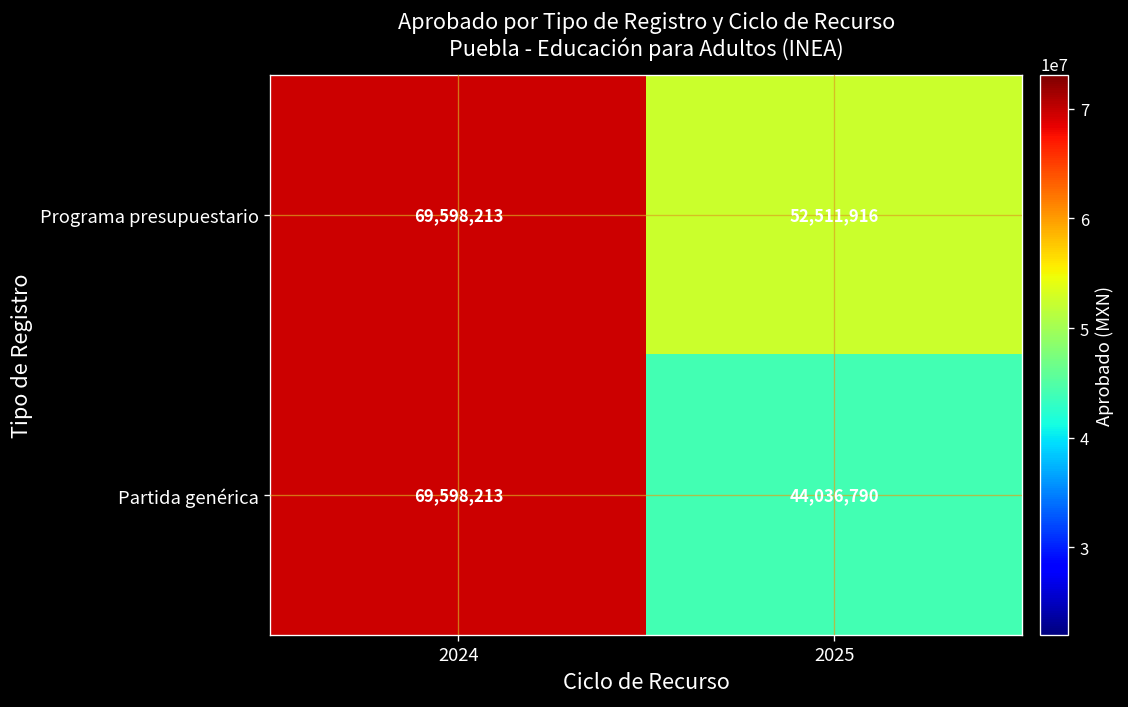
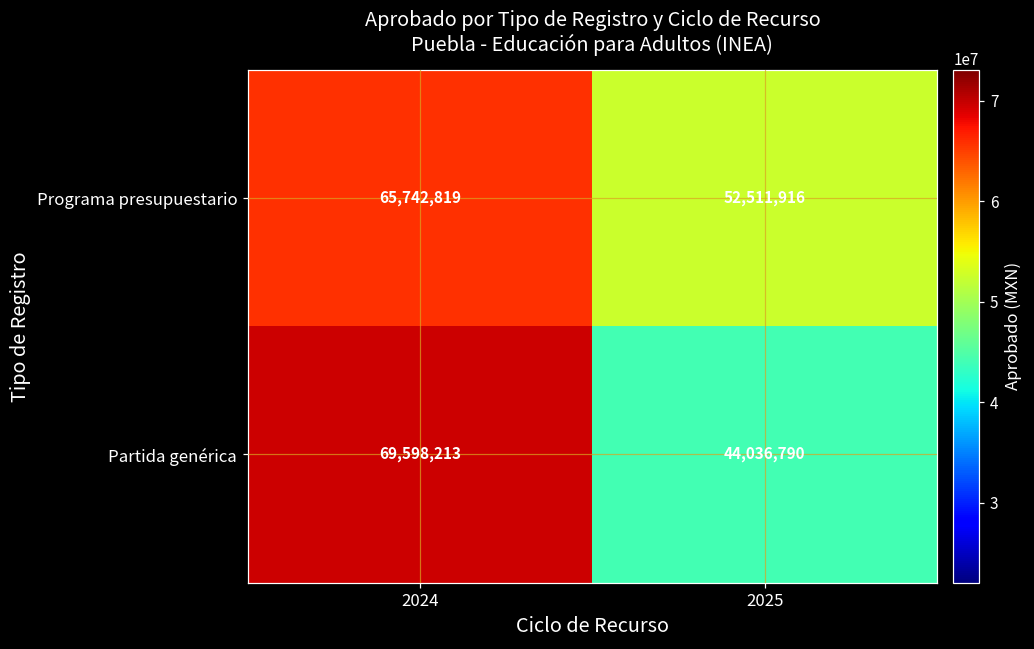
  {
    "Programa presupuestario": {
-     "2024": "69,598,213",
+     "2024": "65,742,819",
      "2025": "52,511,916"
    },
    "Partida genérica": {
      "2024": "69,598,213",
      "2025": "44,036,790"
    }
  }
